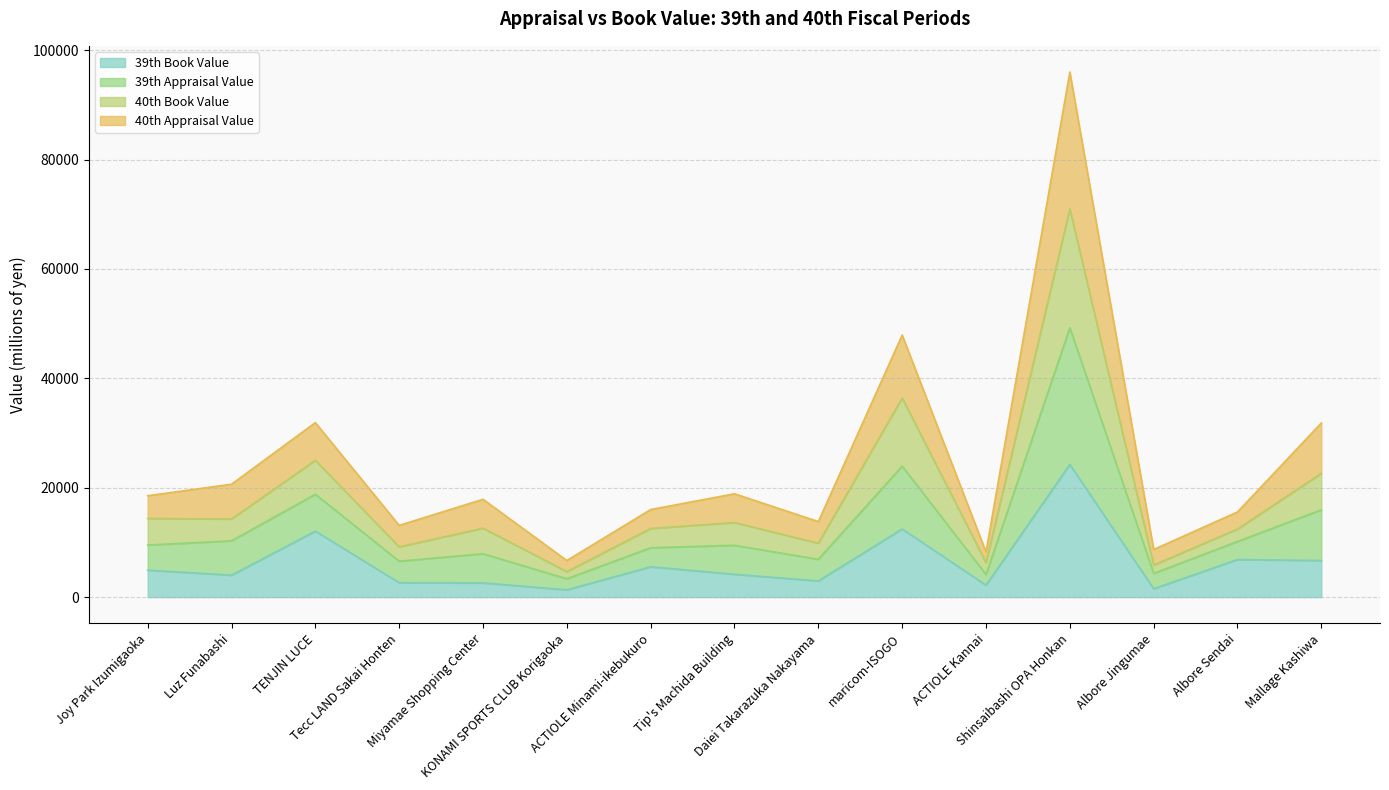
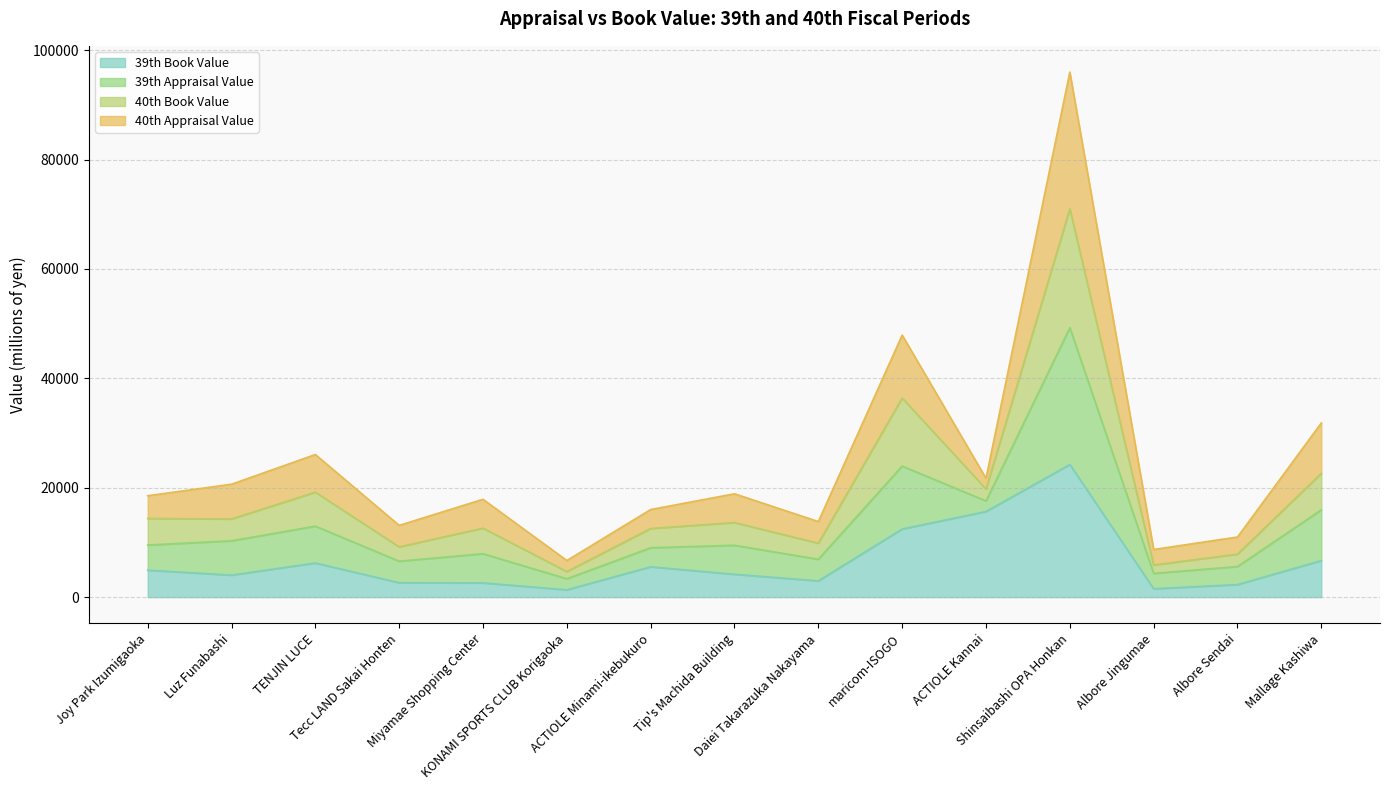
  {
    "39th Book Value": {
      "Joy Park Izumigaoka": 5000,
      "Luz Funabashi": 4000,
-     "TENJIN LUCE": 12000,
+     "TENJIN LUCE": 6000,
      "Tecc LAND Sakai Honten": 3000,
      "Miyamae Shopping Center": 3000,
      "KONAMI SPORTS CLUB Korigaoka": 1000,
      "ACTIOLE Minami-ikebukuro": 6000,
      "Tip's Machida Building": 4000,
      "Daiei Takarazuka Nakayama": 3000,
      "maricom-ISOGO": 12000,
-     "ACTIOLE Kannai": 2000,
+     "ACTIOLE Kannai": 16000,
      "Shinsaibashi OPA Honkan": 24000,
      "Albore Jingumae": 2000,
-     "Albore Sendai": 7000,
+     "Albore Sendai": 2000,
      "Mallage Kashiwa": 7000
    }
  }
